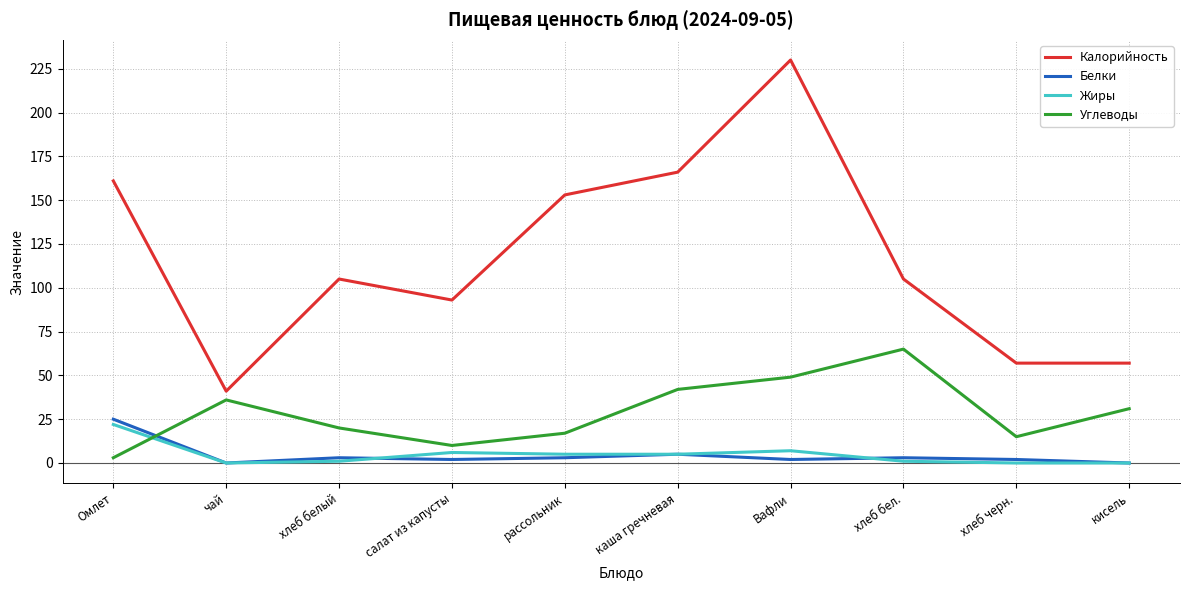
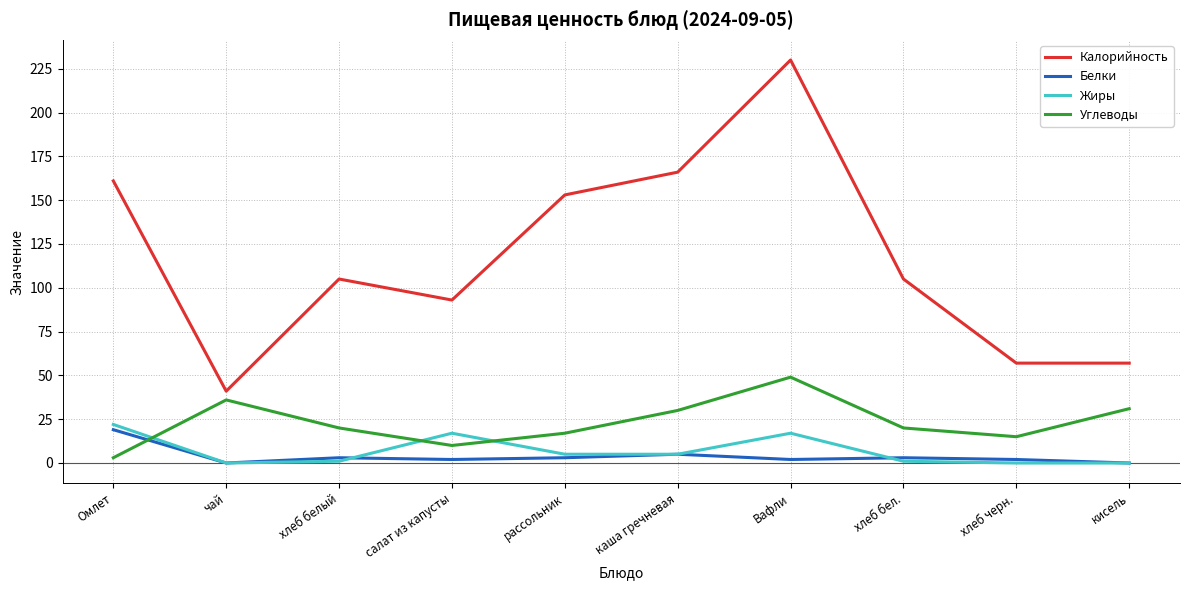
  {
    "Калорийность": {
      "Омлет": 161,
      "чай": 41,
      "хлеб белый": 105,
      "салат из капусты": 93,
      "рассольник": 153,
      "каша гречневая": 166,
      "Вафли": 230,
      "хлеб бел.": 105,
      "хлеб черн.": 57,
      "кисель": 57
    },
    "Белки": {
-     "Омлет": 25,
+     "Омлет": 19,
      "хлеб белый": 3,
      "салат из капусты": 2,
      "рассольник": 3,
      "Вафли": 2,
      "хлеб бел.": 3,
      "хлеб черн.": 2
    },
    "Жиры": {
      "Омлет": 22,
      "хлеб белый": 1,
-     "салат из капусты": 6,
+     "салат из капусты": 17,
      "рассольник": 5,
-     "Вафли": 7,
+     "Вафли": 17,
      "хлеб бел.": 1,
      "хлеб черн.": 0
    },
    "Углеводы": {
      "Омлет": 3,
      "чай": 36,
      "хлеб белый": 20,
      "салат из капусты": 10,
      "рассольник": 17,
-     "каша гречневая": 42,
+     "каша гречневая": 30,
      "Вафли": 49,
-     "хлеб бел.": 65,
+     "хлеб бел.": 20,
      "хлеб черн.": 15,
      "кисель": 31
    }
  }
